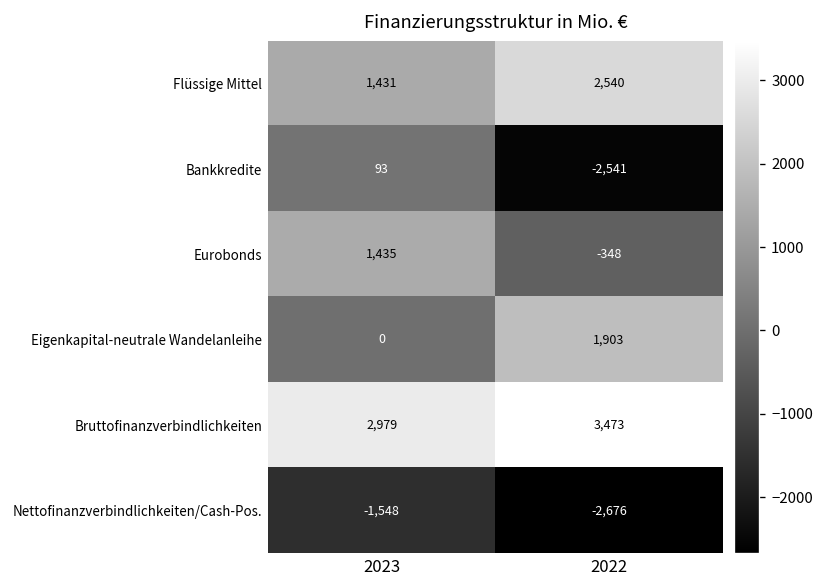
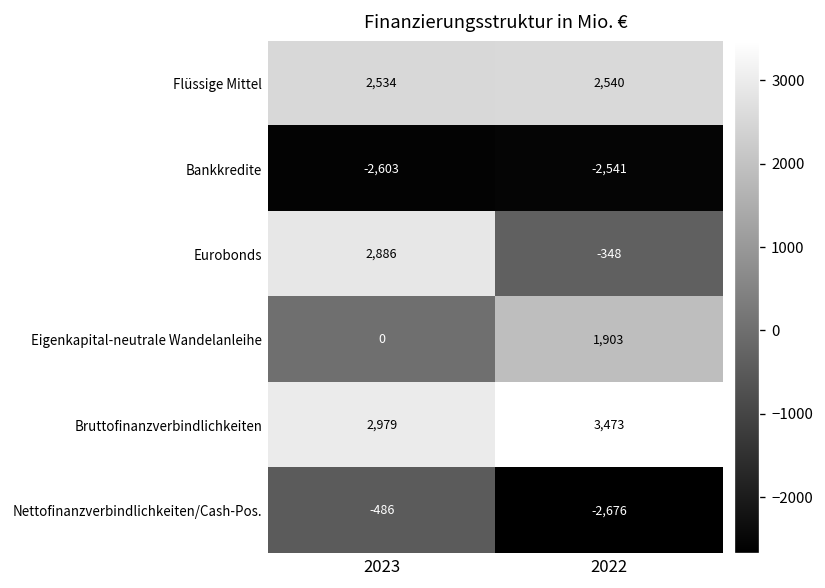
  {
    "Flüssige Mittel": {
-     "2023": "1,431",
+     "2023": "2,534",
      "2022": "2,540"
    },
    "Bankkredite": {
-     "2023": "93",
+     "2023": "-2,603",
      "2022": "-2,541"
    },
    "Eurobonds": {
-     "2023": "1,435",
+     "2023": "2,886",
      "2022": "-348"
    },
    "Eigenkapital-neutrale Wandelanleihe": {
      "2023": "0",
      "2022": "1,903"
    },
    "Bruttofinanzverbindlichkeiten": {
      "2023": "2,979",
      "2022": "3,473"
    },
    "Nettofinanzverbindlichkeiten/Cash-Pos.": {
-     "2023": "-1,548",
+     "2023": "-486",
      "2022": "-2,676"
    }
  }
